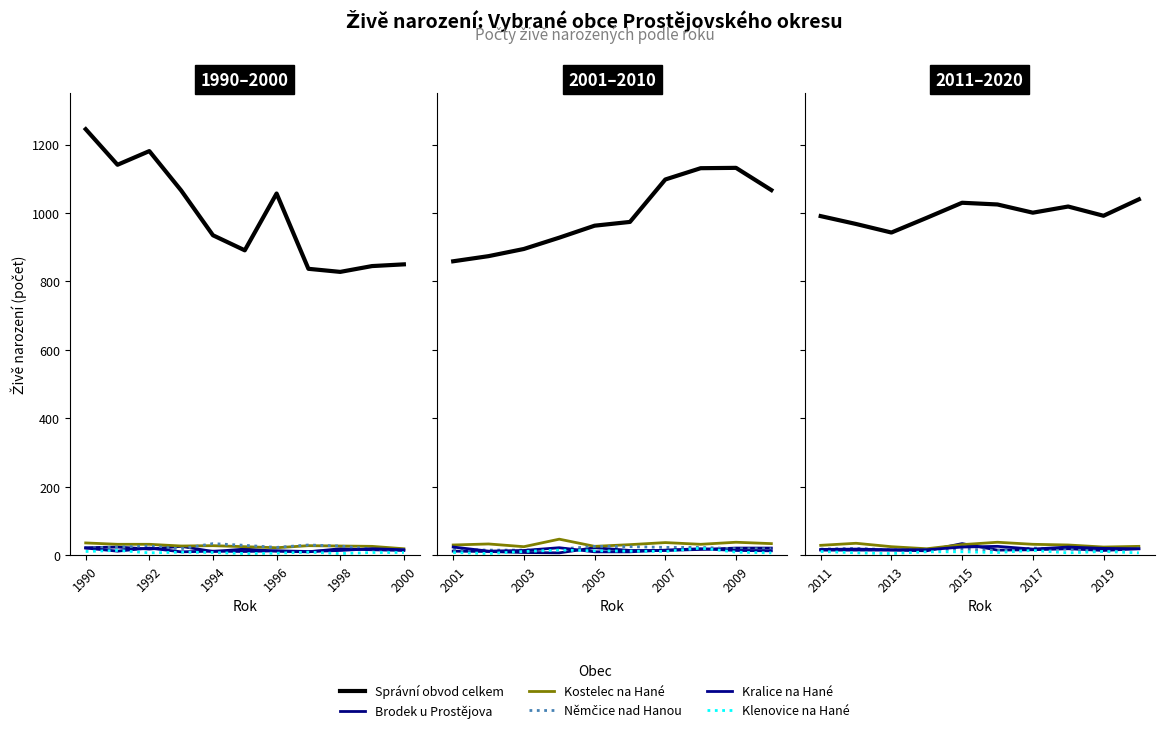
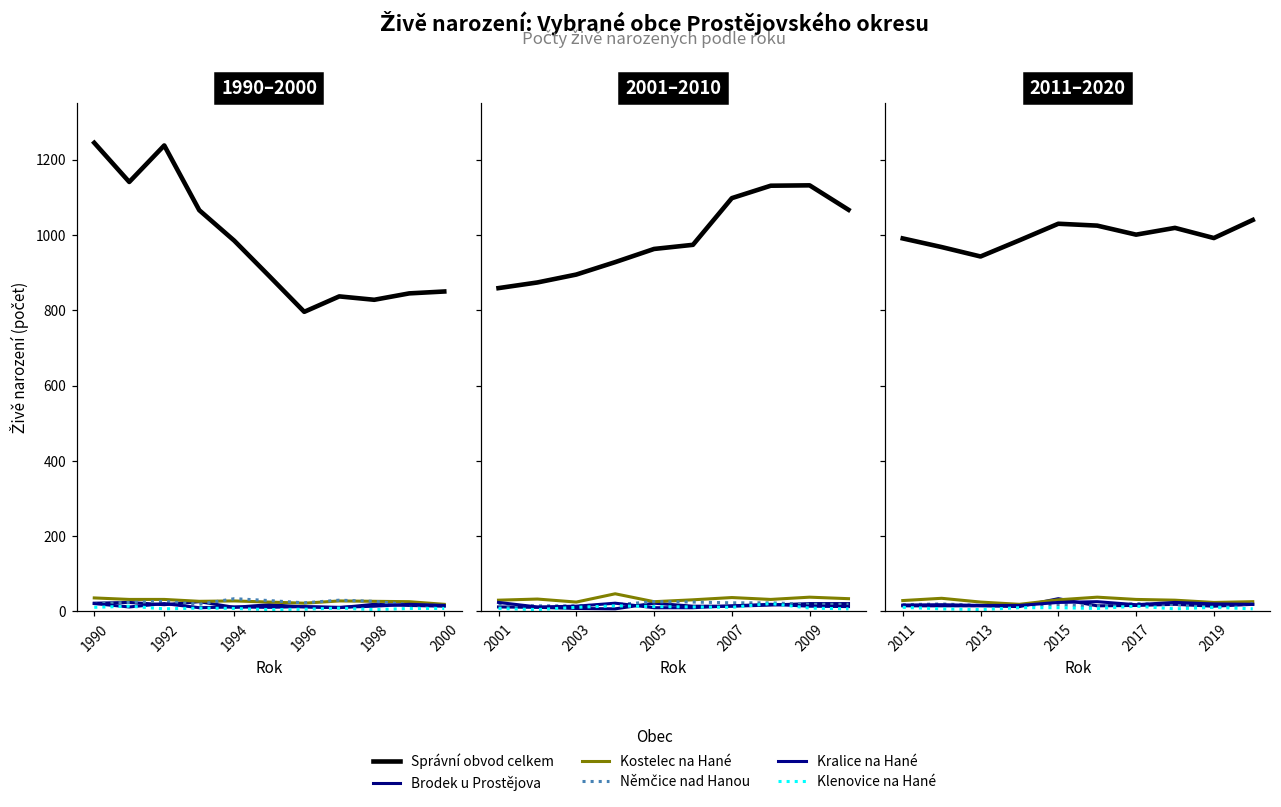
  {
    "1990–2000": {
      "Správní obvod celkem": {
        "1990": 1250,
-       "1992": 1180,
-       "1994": 940,
-       "1996": 1060,
+       "1992": 1240,
+       "1994": 990,
+       "1996": 800,
        "1998": 830,
        "2000": 850
      },
      "Kostelec na Hané": {
        "1990": 40
      },
      "Klenovice na Hané": {
        "1990": 10,
        "1992": 10,
        "1998": 10
      }
    }
  }
